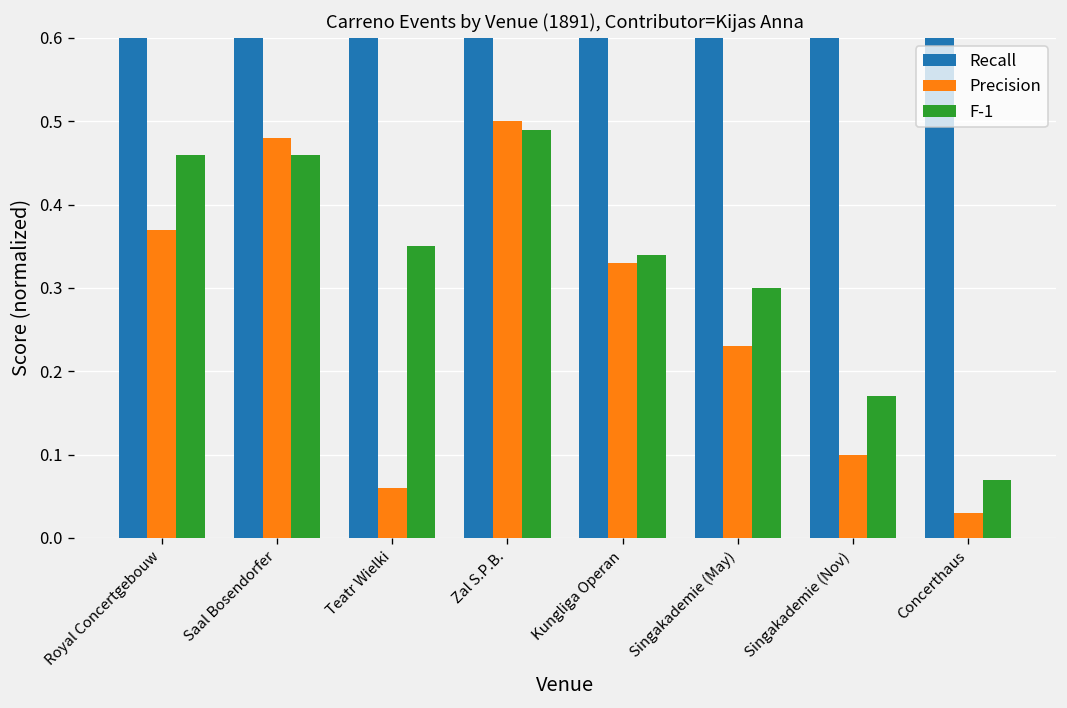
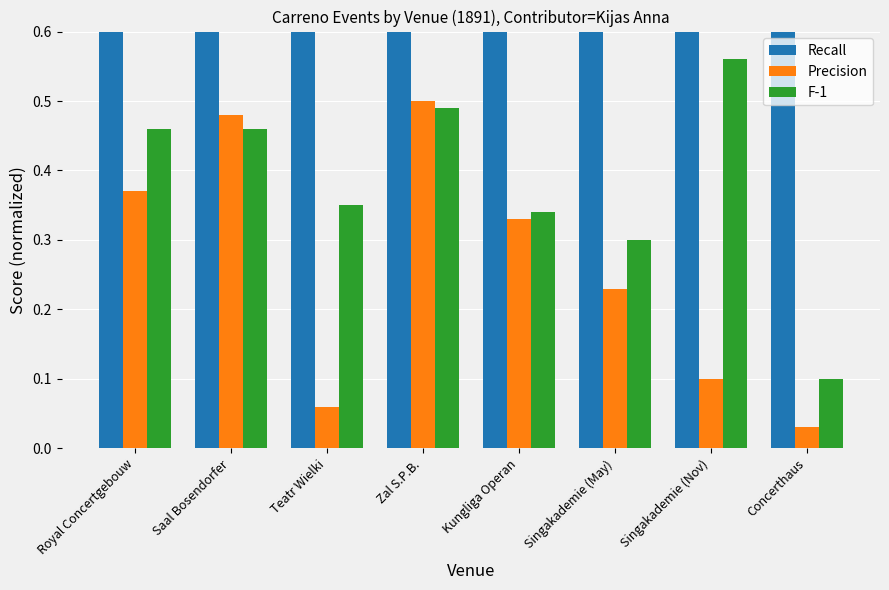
  {
    "Precision": {
      "Royal Concertgebouw": 0.37,
      "Saal Bosendorfer": 0.48,
      "Teatr Wielki": 0.06,
      "Zal S.P.B.": 0.50,
      "Kungliga Operan": 0.33,
      "Singakademie (May)": 0.23,
      "Singakademie (Nov)": 0.10,
      "Concerthaus": 0.03
    },
    "F-1": {
      "Royal Concertgebouw": 0.46,
      "Saal Bosendorfer": 0.46,
      "Teatr Wielki": 0.35,
      "Zal S.P.B.": 0.49,
      "Kungliga Operan": 0.34,
      "Singakademie (May)": 0.30,
-     "Singakademie (Nov)": 0.17,
-     "Concerthaus": 0.07
+     "Singakademie (Nov)": 0.56,
+     "Concerthaus": 0.10
    }
  }
